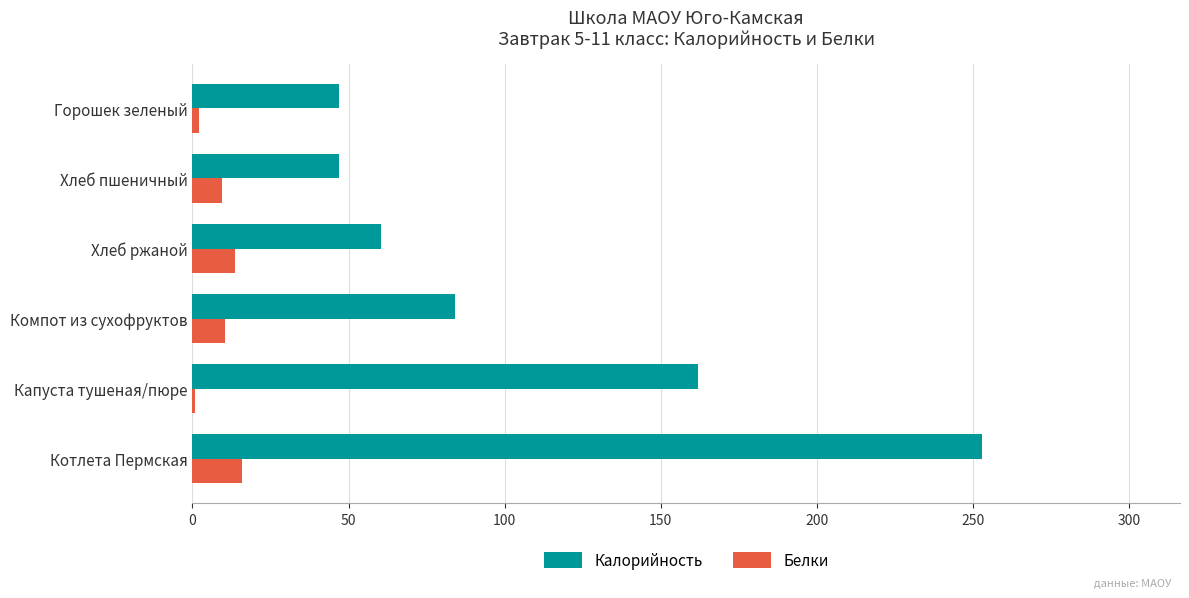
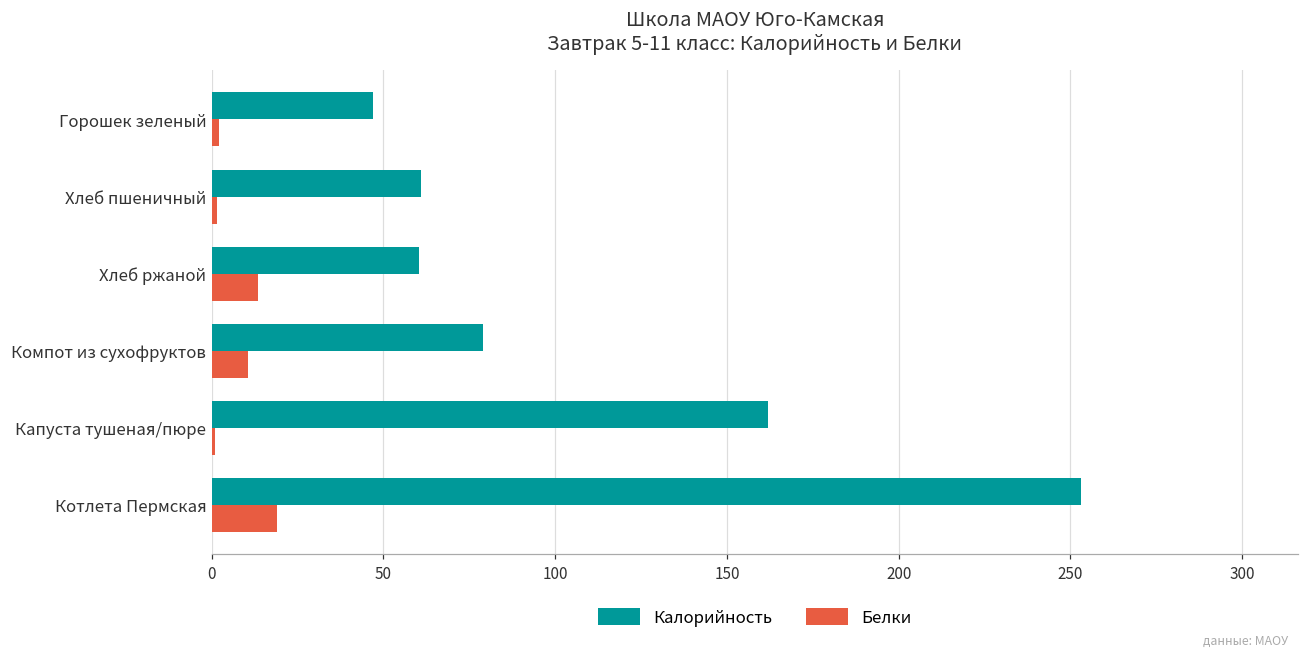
  {
    "Калорийность": {
      "Горошек зеленый": 47,
-     "Хлеб пшеничный": 47,
+     "Хлеб пшеничный": 61,
      "Хлеб ржаной": 60,
-     "Компот из сухофруктов": 84,
+     "Компот из сухофруктов": 79,
      "Капуста тушеная/пюре": 162,
      "Котлета Пермская": 253
    },
    "Белки": {
      "Горошек зеленый": 2,
-     "Хлеб пшеничный": 9,
+     "Хлеб пшеничный": 2,
      "Хлеб ржаной": 14,
      "Компот из сухофруктов": 11,
      "Капуста тушеная/пюре": 1,
-     "Котлета Пермская": 16
+     "Котлета Пермская": 19
    }
  }
